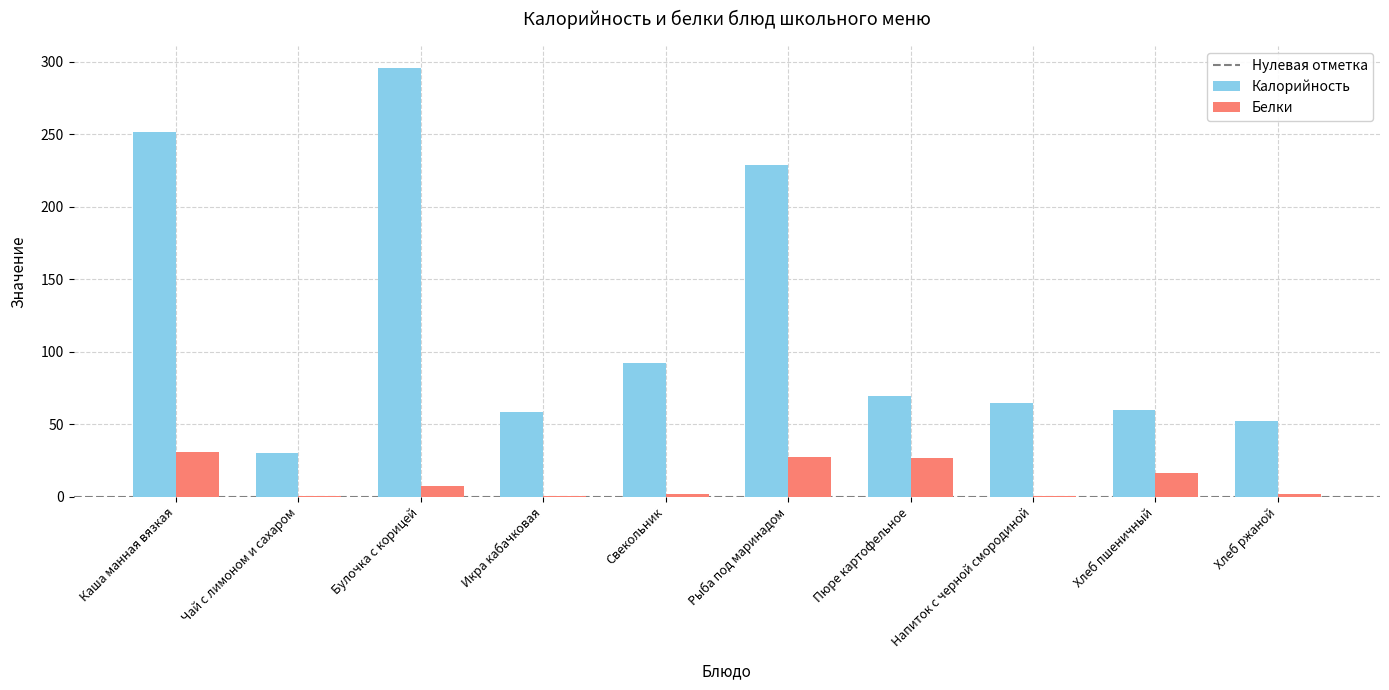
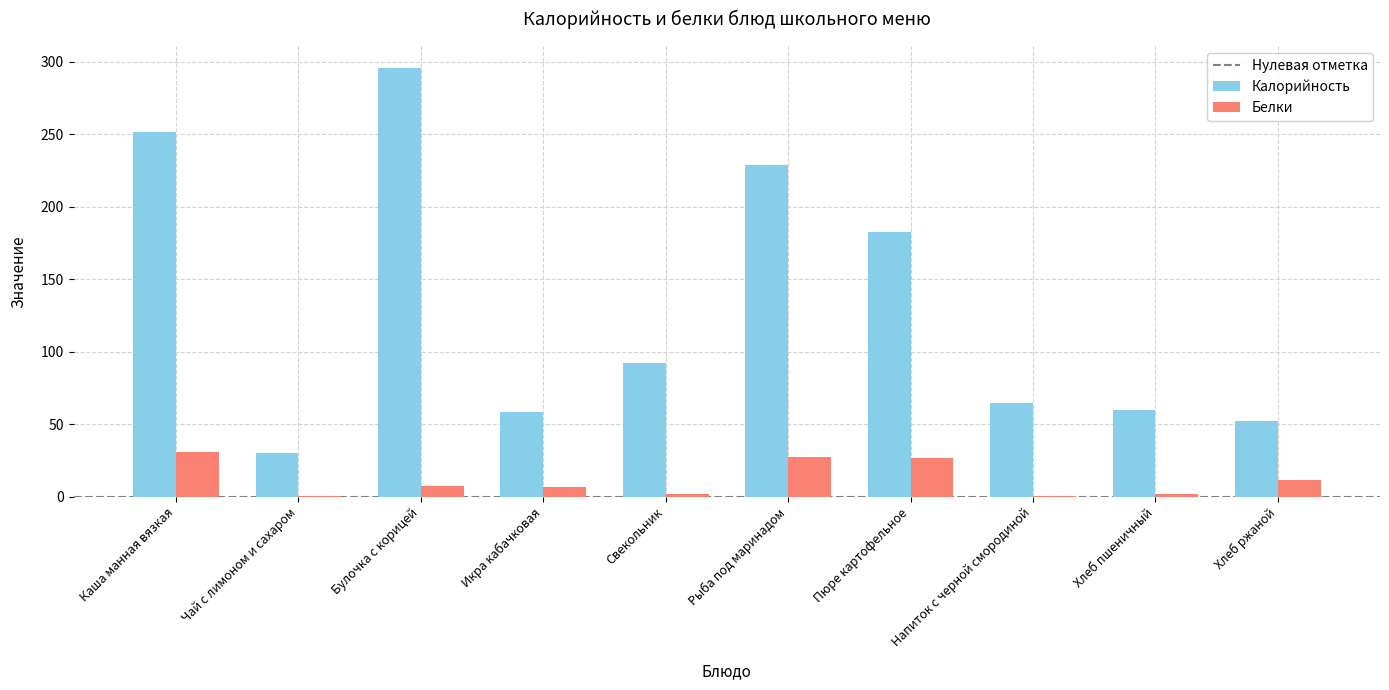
  {
    "Калорийность": {
      "Каша манная вязкая": 251,
      "Чай с лимоном и сахаром": 30,
      "Булочка с корицей": 296,
      "Икра кабачковая": 58,
      "Свекольник": 92,
      "Рыба под маринадом": 229,
-     "Пюре картофельное": 70,
+     "Пюре картофельное": 183,
      "Напиток с черной смородиной": 65,
      "Хлеб пшеничный": 60,
      "Хлеб ржаной": 52
    },
    "Белки": {
      "Каша манная вязкая": 31,
      "Булочка с корицей": 8,
-     "Икра кабачковая": 1,
+     "Икра кабачковая": 6,
      "Свекольник": 2,
      "Рыба под маринадом": 27,
      "Пюре картофельное": 26,
-     "Хлеб пшеничный": 16,
-     "Хлеб ржаной": 2
+     "Хлеб пшеничный": 2,
+     "Хлеб ржаной": 11
    }
  }
